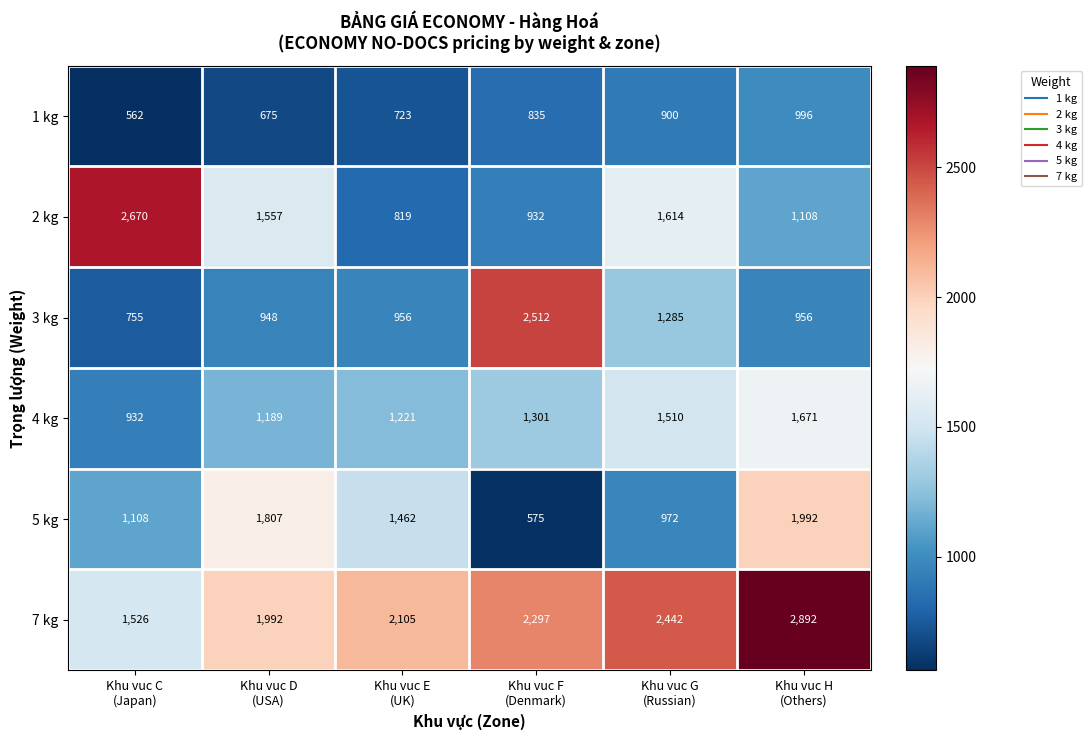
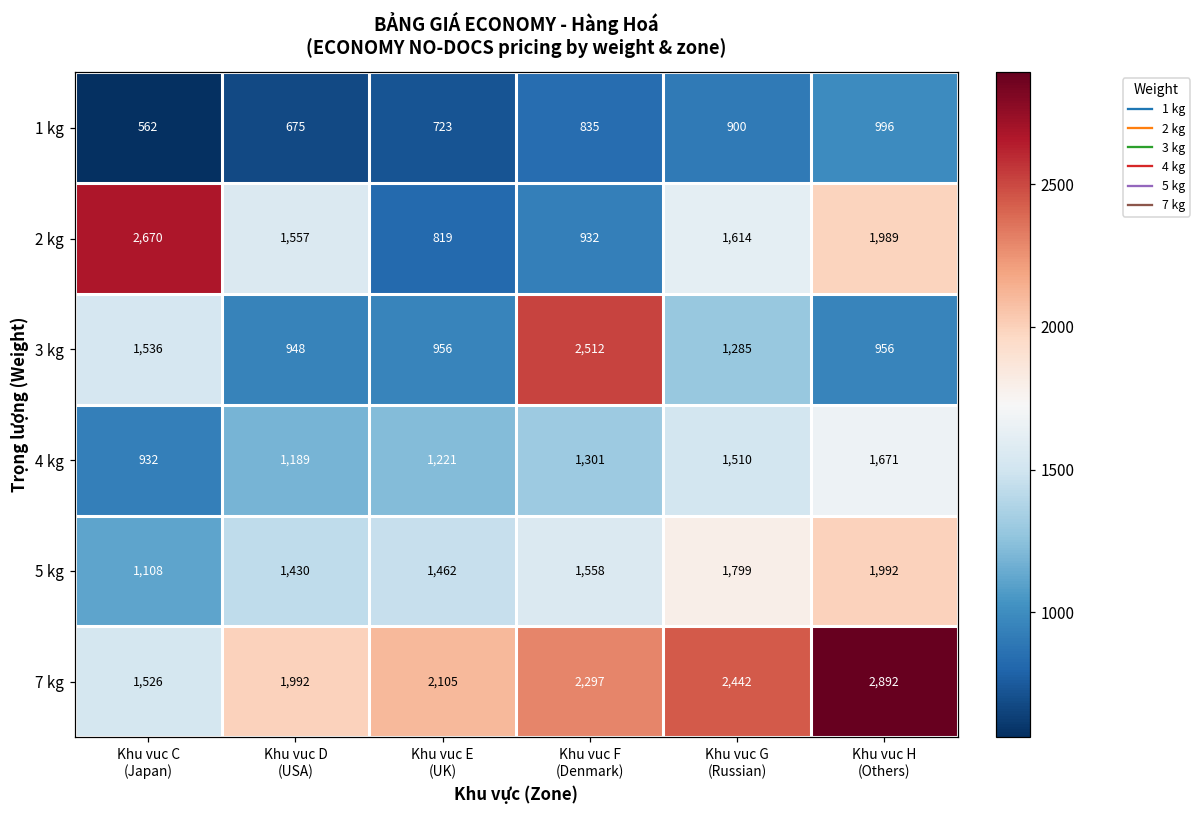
  {
    "1 kg": {
      "Khu vuc C (Japan)": "562",
      "Khu vuc D (USA)": "675",
      "Khu vuc E (UK)": "723",
      "Khu vuc F (Denmark)": "835",
      "Khu vuc G (Russian)": "900",
      "Khu vuc H (Others)": "996"
    },
    "2 kg": {
      "Khu vuc C (Japan)": "2,670",
      "Khu vuc D (USA)": "1,557",
      "Khu vuc E (UK)": "819",
      "Khu vuc F (Denmark)": "932",
      "Khu vuc G (Russian)": "1,614",
-     "Khu vuc H (Others)": "1,108"
+     "Khu vuc H (Others)": "1,989"
    },
    "3 kg": {
-     "Khu vuc C (Japan)": "755",
+     "Khu vuc C (Japan)": "1,536",
      "Khu vuc D (USA)": "948",
      "Khu vuc E (UK)": "956",
      "Khu vuc F (Denmark)": "2,512",
      "Khu vuc G (Russian)": "1,285",
      "Khu vuc H (Others)": "956"
    },
    "4 kg": {
      "Khu vuc C (Japan)": "932",
      "Khu vuc D (USA)": "1,189",
      "Khu vuc E (UK)": "1,221",
      "Khu vuc F (Denmark)": "1,301",
      "Khu vuc G (Russian)": "1,510",
      "Khu vuc H (Others)": "1,671"
    },
    "5 kg": {
      "Khu vuc C (Japan)": "1,108",
-     "Khu vuc D (USA)": "1,807",
+     "Khu vuc D (USA)": "1,430",
      "Khu vuc E (UK)": "1,462",
-     "Khu vuc F (Denmark)": "575",
-     "Khu vuc G (Russian)": "972",
+     "Khu vuc F (Denmark)": "1,558",
+     "Khu vuc G (Russian)": "1,799",
      "Khu vuc H (Others)": "1,992"
    },
    "7 kg": {
      "Khu vuc C (Japan)": "1,526",
      "Khu vuc D (USA)": "1,992",
      "Khu vuc E (UK)": "2,105",
      "Khu vuc F (Denmark)": "2,297",
      "Khu vuc G (Russian)": "2,442",
      "Khu vuc H (Others)": "2,892"
    }
  }
